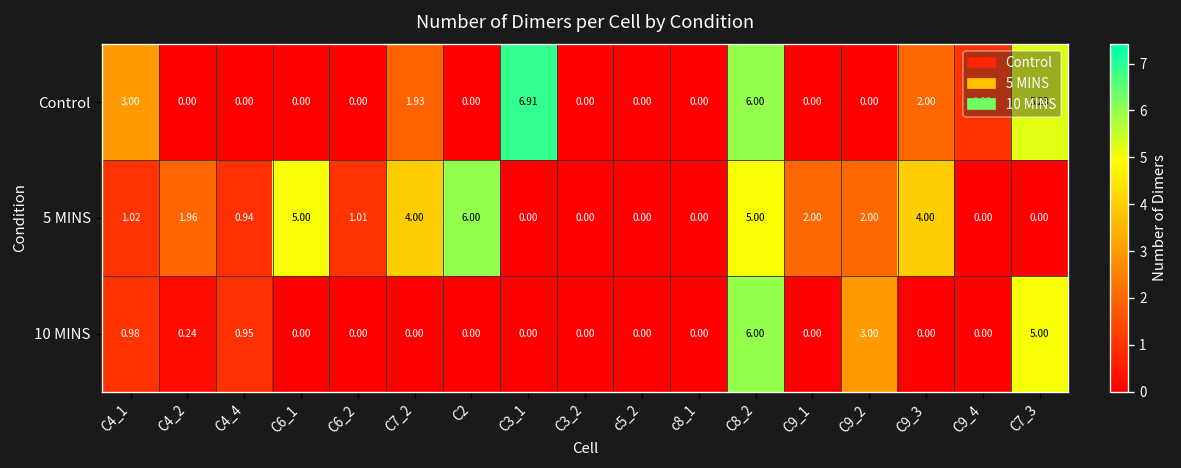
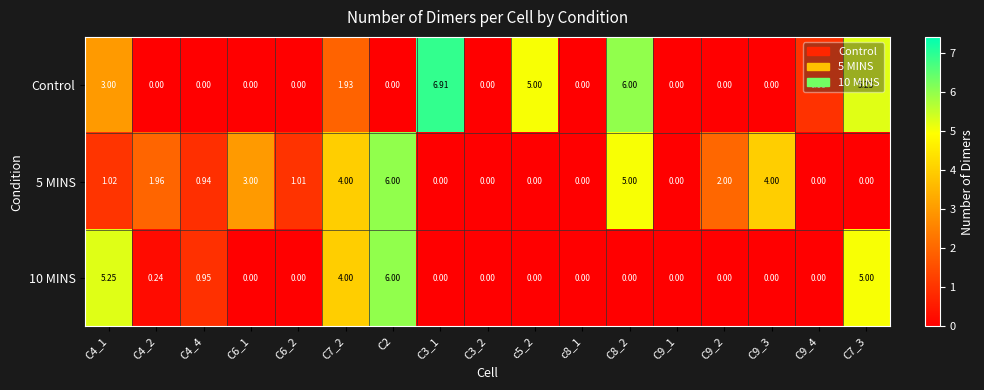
  {
    "Control": {
      "C4_1": 3.00,
      "C4_2": 0.00,
      "C4_4": 0.00,
      "C6_1": 0.00,
      "C6_2": 0.00,
      "C7_2": 1.93,
      "C2": 0.00,
      "C3_1": 6.91,
      "C3_2": 0.00,
-     "c5_2": 0.00,
+     "c5_2": 5.00,
      "c8_1": 0.00,
      "C8_2": 6.00,
      "C9_1": 0.00,
      "C9_2": 0.00,
-     "C9_3": 2.00
+     "C9_3": 0.00
    },
    "5 MINS": {
      "C4_1": 1.02,
      "C4_2": 1.96,
      "C4_4": 0.94,
-     "C6_1": 5.00,
+     "C6_1": 3.00,
      "C6_2": 1.01,
      "C7_2": 4.00,
      "C2": 6.00,
      "C3_1": 0.00,
      "C3_2": 0.00,
      "c5_2": 0.00,
      "c8_1": 0.00,
      "C8_2": 5.00,
-     "C9_1": 2.00,
+     "C9_1": 0.00,
      "C9_2": 2.00,
      "C9_3": 4.00,
      "C9_4": 0.00,
      "C7_3": 0.00
    },
    "10 MINS": {
-     "C4_1": 0.98,
+     "C4_1": 5.25,
      "C4_2": 0.24,
      "C4_4": 0.95,
      "C6_1": 0.00,
      "C6_2": 0.00,
-     "C7_2": 0.00,
-     "C2": 0.00,
+     "C7_2": 4.00,
+     "C2": 6.00,
      "C3_1": 0.00,
      "C3_2": 0.00,
      "c5_2": 0.00,
      "c8_1": 0.00,
-     "C8_2": 6.00,
+     "C8_2": 0.00,
      "C9_1": 0.00,
-     "C9_2": 3.00,
+     "C9_2": 0.00,
      "C9_3": 0.00,
      "C9_4": 0.00,
      "C7_3": 5.00
    }
  }
